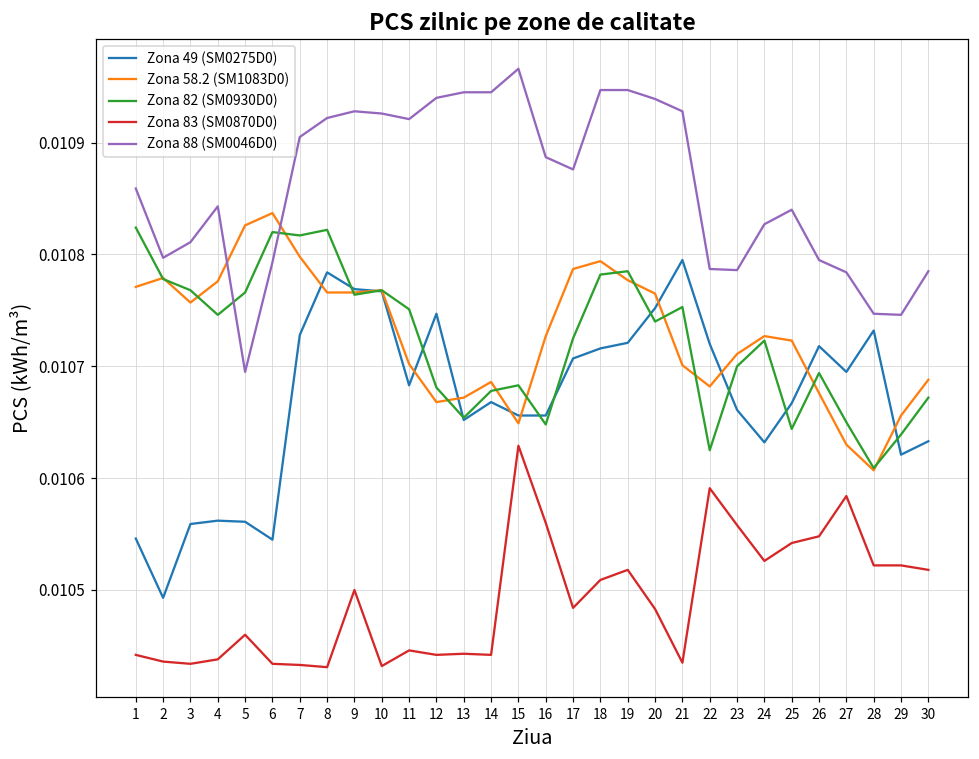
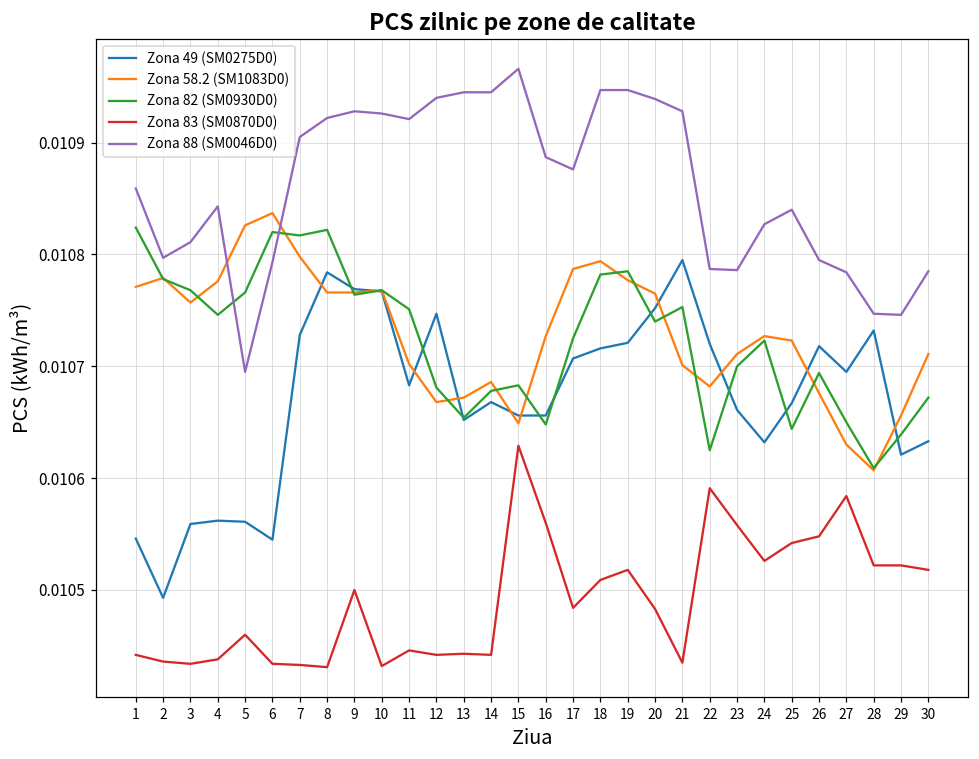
  {
    "Zona 49 (SM0275D0)": {
      "1": 0.010546,
      "2": 0.010493,
      "3": 0.010559,
      "4": 0.010562,
      "5": 0.010561,
      "6": 0.010545,
      "7": 0.010728,
      "8": 0.010784,
      "9": 0.010769,
      "11": 0.010683,
      "12": 0.010747,
      "14": 0.010668,
      "15": 0.010656,
      "16": 0.010656,
      "17": 0.010707,
      "18": 0.010716,
      "19": 0.010721,
      "20": 0.010752,
      "21": 0.010795,
      "22": 0.010720,
      "23": 0.010661,
      "24": 0.010632,
      "25": 0.010667,
      "26": 0.010718,
      "27": 0.010695,
      "28": 0.010732,
      "29": 0.010621,
      "30": 0.010633
    },
    "Zona 58.2 (SM1083D0)": {
      "1": 0.010771,
      "3": 0.010757,
      "4": 0.010776,
      "5": 0.010826,
      "6": 0.010837,
      "7": 0.010798,
      "8": 0.010766,
      "11": 0.010702,
      "12": 0.010668,
      "13": 0.010672,
      "14": 0.010686,
      "15": 0.010649,
      "16": 0.010727,
      "17": 0.010787,
      "18": 0.010794,
      "19": 0.010777,
      "20": 0.010765,
      "21": 0.010701,
      "22": 0.010682,
      "23": 0.010711,
      "24": 0.010727,
      "25": 0.010723,
      "26": 0.010676,
      "27": 0.010630,
      "29": 0.010656,
-     "30": 0.010688
+     "30": 0.010711
    },
    "Zona 82 (SM0930D0)": {
      "1": 0.010824,
      "3": 0.010768,
      "4": 0.010746,
      "5": 0.010766,
      "6": 0.010820,
      "7": 0.010817,
      "8": 0.010822,
      "11": 0.010751,
      "12": 0.010681,
      "14": 0.010678,
      "15": 0.010683,
      "16": 0.010648,
      "17": 0.010725,
      "18": 0.010782,
      "19": 0.010785,
      "20": 0.010740,
      "21": 0.010753,
      "22": 0.010625,
      "23": 0.010700,
      "24": 0.010723,
      "25": 0.010644,
      "26": 0.010694,
      "27": 0.010650,
      "29": 0.010639,
      "30": 0.010672
    },
    "Zona 83 (SM0870D0)": {
      "1": 0.010442,
      "2": 0.010436,
      "3": 0.010434,
      "4": 0.010438,
      "5": 0.010460,
      "6": 0.010434,
      "7": 0.010433,
      "8": 0.010431,
      "9": 0.010500,
      "10": 0.010432,
      "11": 0.010446,
      "12": 0.010442,
      "13": 0.010443,
      "14": 0.010442,
      "15": 0.010629,
      "16": 0.010560,
      "17": 0.010484,
      "18": 0.010509,
      "19": 0.010518,
      "20": 0.010483,
      "21": 0.010435,
      "22": 0.010591,
      "23": 0.010558,
      "24": 0.010526,
      "25": 0.010542,
      "26": 0.010548,
      "27": 0.010584,
      "28": 0.010522,
      "29": 0.010522,
      "30": 0.010518
    },
    "Zona 88 (SM0046D0)": {
      "1": 0.010859,
      "2": 0.010797,
      "3": 0.010811,
      "4": 0.010843,
      "5": 0.010695,
      "6": 0.010793,
      "7": 0.010905,
      "8": 0.010922,
      "9": 0.010928,
      "10": 0.010926,
      "11": 0.010921,
      "12": 0.010940,
      "13": 0.010945,
      "14": 0.010945,
      "15": 0.010966,
      "16": 0.010887,
      "17": 0.010876,
      "18": 0.010947,
      "19": 0.010947,
      "20": 0.010939,
      "21": 0.010928,
      "22": 0.010787,
      "23": 0.010786,
      "24": 0.010827,
      "25": 0.010840,
      "26": 0.010795,
      "27": 0.010784,
      "28": 0.010747,
      "29": 0.010746,
      "30": 0.010785
    }
  }
